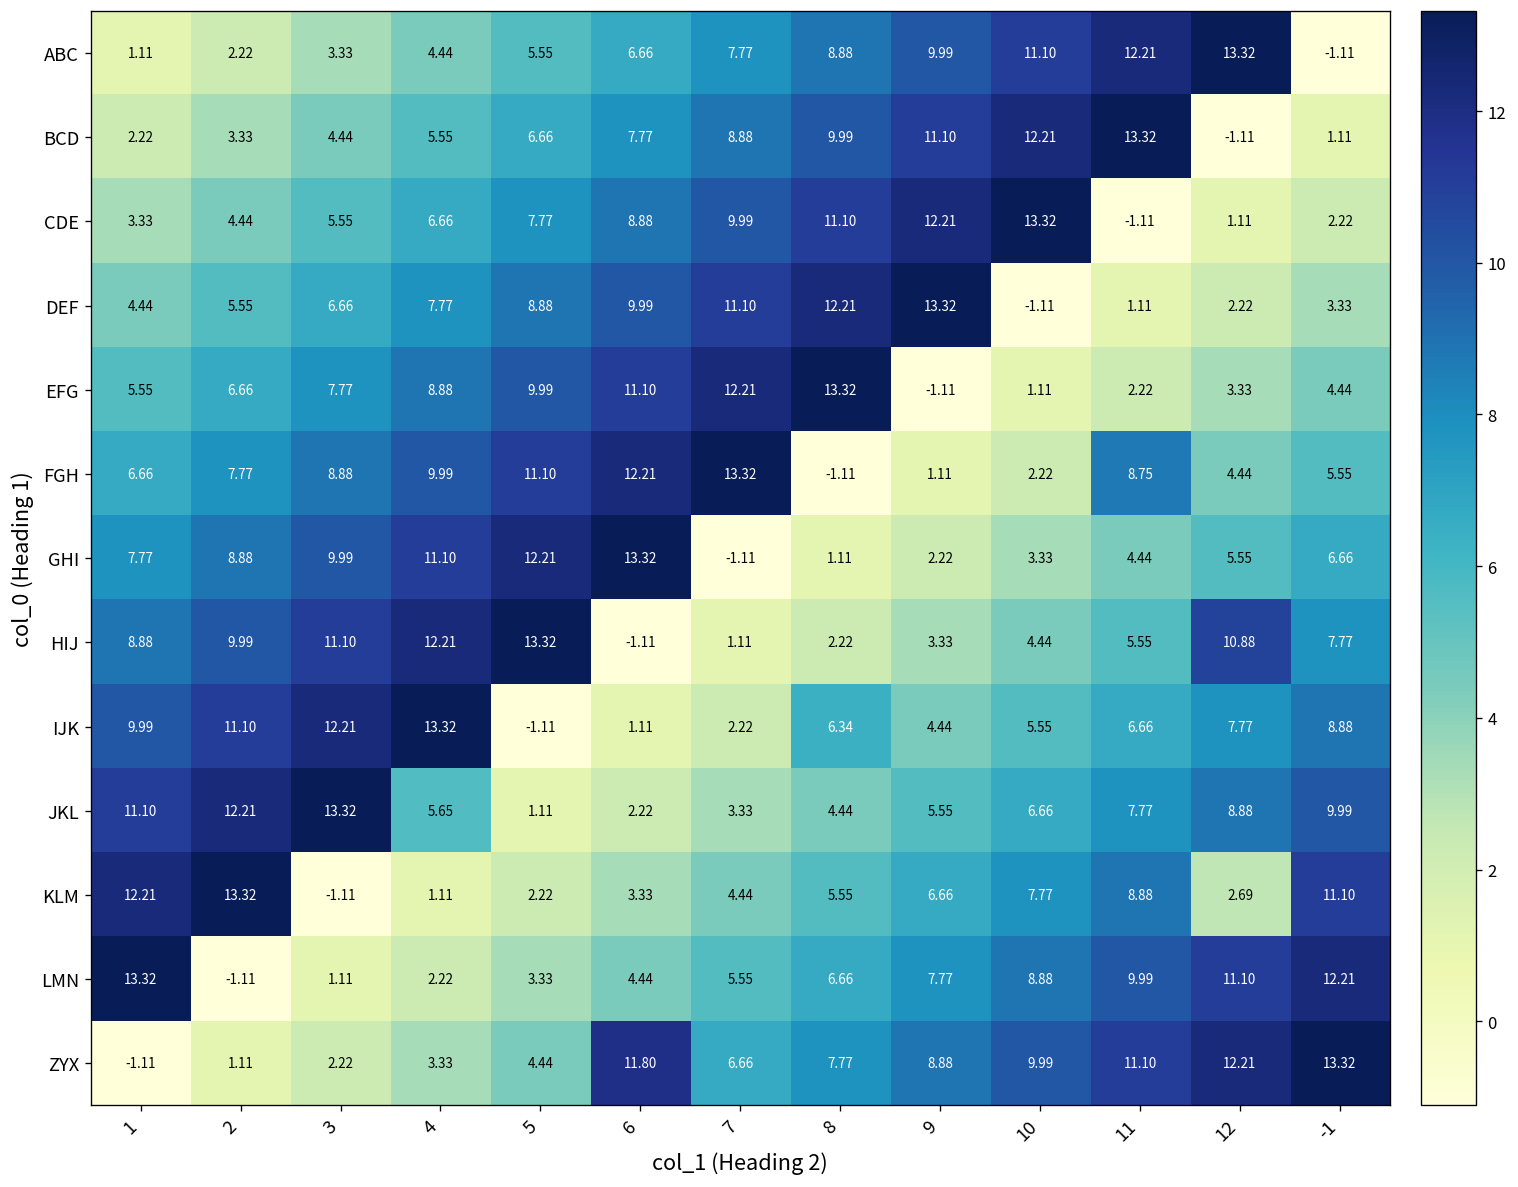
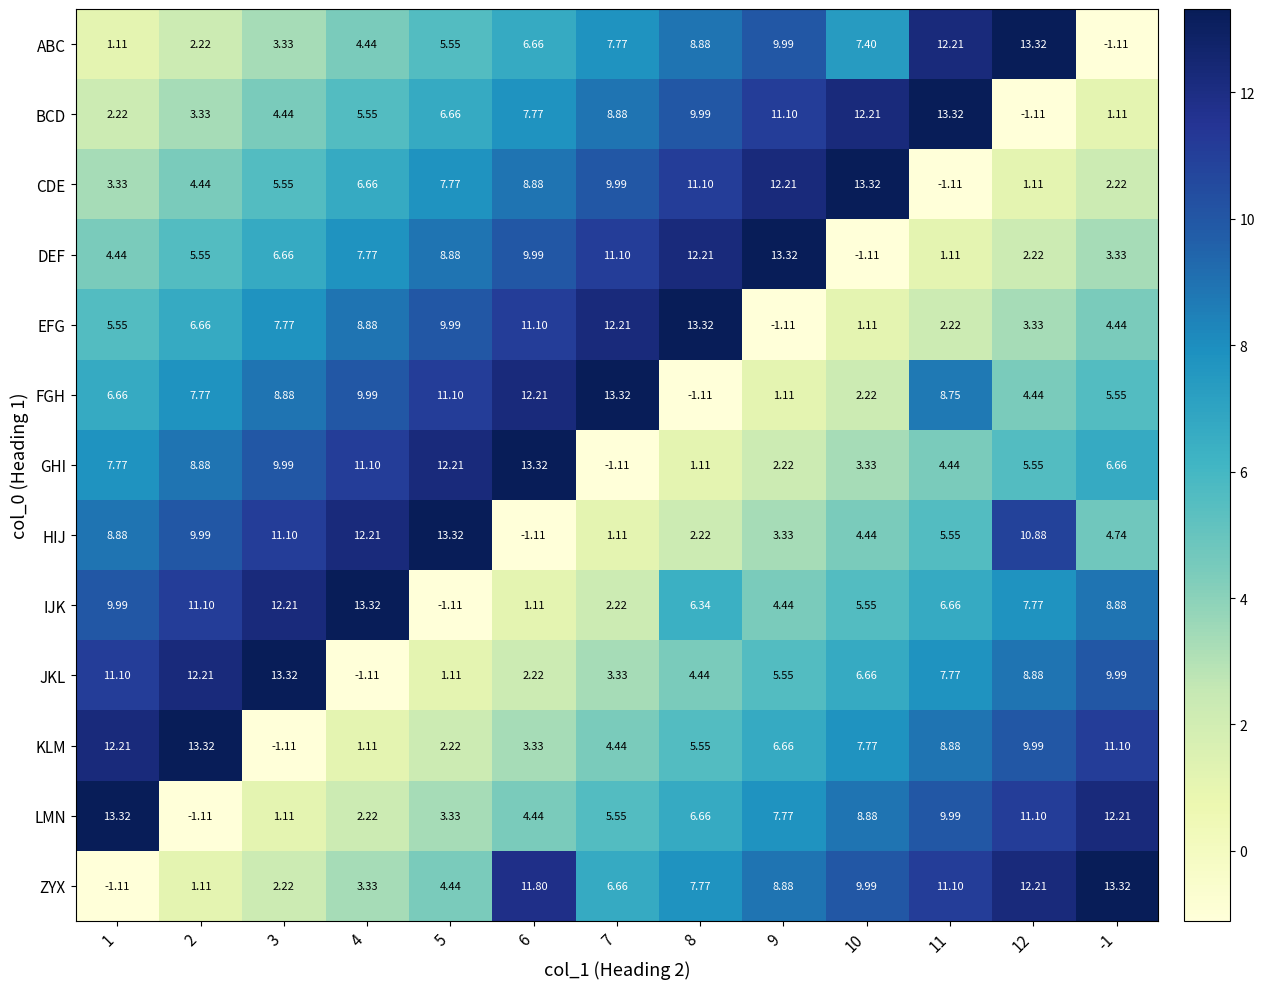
  {
    "ABC": {
      "1": 1.11,
      "2": 2.22,
      "3": 3.33,
      "4": 4.44,
      "5": 5.55,
      "6": 6.66,
      "7": 7.77,
      "8": 8.88,
      "9": 9.99,
-     "10": 11.10,
+     "10": 7.40,
      "11": 12.21,
      "12": 13.32,
      "-1": -1.11
    },
    "BCD": {
      "1": 2.22,
      "2": 3.33,
      "3": 4.44,
      "4": 5.55,
      "5": 6.66,
      "6": 7.77,
      "7": 8.88,
      "8": 9.99,
      "9": 11.10,
      "10": 12.21,
      "11": 13.32,
      "12": -1.11,
      "-1": 1.11
    },
    "CDE": {
      "1": 3.33,
      "2": 4.44,
      "3": 5.55,
      "4": 6.66,
      "5": 7.77,
      "6": 8.88,
      "7": 9.99,
      "8": 11.10,
      "9": 12.21,
      "10": 13.32,
      "11": -1.11,
      "12": 1.11,
      "-1": 2.22
    },
    "DEF": {
      "1": 4.44,
      "2": 5.55,
      "3": 6.66,
      "4": 7.77,
      "5": 8.88,
      "6": 9.99,
      "7": 11.10,
      "8": 12.21,
      "9": 13.32,
      "10": -1.11,
      "11": 1.11,
      "12": 2.22,
      "-1": 3.33
    },
    "EFG": {
      "1": 5.55,
      "2": 6.66,
      "3": 7.77,
      "4": 8.88,
      "5": 9.99,
      "6": 11.10,
      "7": 12.21,
      "8": 13.32,
      "9": -1.11,
      "10": 1.11,
      "11": 2.22,
      "12": 3.33,
      "-1": 4.44
    },
    "FGH": {
      "1": 6.66,
      "2": 7.77,
      "3": 8.88,
      "4": 9.99,
      "5": 11.10,
      "6": 12.21,
      "7": 13.32,
      "8": -1.11,
      "9": 1.11,
      "10": 2.22,
      "11": 8.75,
      "12": 4.44,
      "-1": 5.55
    },
    "GHI": {
      "1": 7.77,
      "2": 8.88,
      "3": 9.99,
      "4": 11.10,
      "5": 12.21,
      "6": 13.32,
      "7": -1.11,
      "8": 1.11,
      "9": 2.22,
      "10": 3.33,
      "11": 4.44,
      "12": 5.55,
      "-1": 6.66
    },
    "HIJ": {
      "1": 8.88,
      "2": 9.99,
      "3": 11.10,
      "4": 12.21,
      "5": 13.32,
      "6": -1.11,
      "7": 1.11,
      "8": 2.22,
      "9": 3.33,
      "10": 4.44,
      "11": 5.55,
      "12": 10.88,
-     "-1": 7.77
+     "-1": 4.74
    },
    "IJK": {
      "1": 9.99,
      "2": 11.10,
      "3": 12.21,
      "4": 13.32,
      "5": -1.11,
      "6": 1.11,
      "7": 2.22,
      "8": 6.34,
      "9": 4.44,
      "10": 5.55,
      "11": 6.66,
      "12": 7.77,
      "-1": 8.88
    },
    "JKL": {
      "1": 11.10,
      "2": 12.21,
      "3": 13.32,
-     "4": 5.65,
+     "4": -1.11,
      "5": 1.11,
      "6": 2.22,
      "7": 3.33,
      "8": 4.44,
      "9": 5.55,
      "10": 6.66,
      "11": 7.77,
      "12": 8.88,
      "-1": 9.99
    },
    "KLM": {
      "1": 12.21,
      "2": 13.32,
      "3": -1.11,
      "4": 1.11,
      "5": 2.22,
      "6": 3.33,
      "7": 4.44,
      "8": 5.55,
      "9": 6.66,
      "10": 7.77,
      "11": 8.88,
-     "12": 2.69,
+     "12": 9.99,
      "-1": 11.10
    },
    "LMN": {
      "1": 13.32,
      "2": -1.11,
      "3": 1.11,
      "4": 2.22,
      "5": 3.33,
      "6": 4.44,
      "7": 5.55,
      "8": 6.66,
      "9": 7.77,
      "10": 8.88,
      "11": 9.99,
      "12": 11.10,
      "-1": 12.21
    },
    "ZYX": {
      "1": -1.11,
      "2": 1.11,
      "3": 2.22,
      "4": 3.33,
      "5": 4.44,
      "6": 11.80,
      "7": 6.66,
      "8": 7.77,
      "9": 8.88,
      "10": 9.99,
      "11": 11.10,
      "12": 12.21,
      "-1": 13.32
    }
  }
